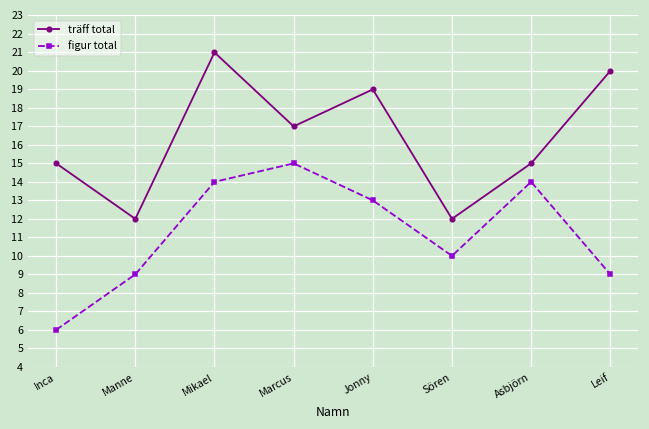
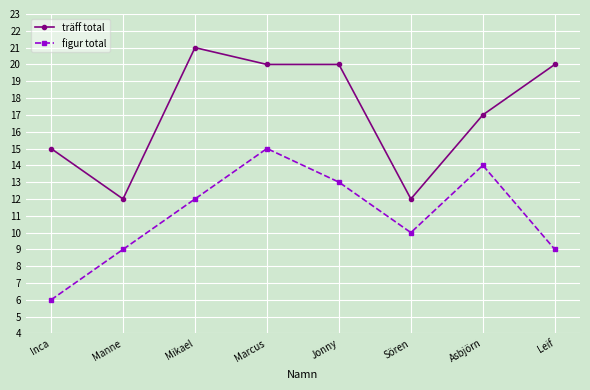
  {
    "träff total": {
      "Inca": 15,
      "Manne": 12,
      "Mikael": 21,
-     "Marcus": 17,
-     "Jonny": 19,
+     "Marcus": 20,
+     "Jonny": 20,
      "Sören": 12,
-     "Asbjörn": 15,
+     "Asbjörn": 17,
      "Leif": 20
    },
    "figur total": {
      "Inca": 6,
      "Manne": 9,
-     "Mikael": 14,
+     "Mikael": 12,
      "Marcus": 15,
      "Jonny": 13,
      "Sören": 10,
      "Asbjörn": 14,
      "Leif": 9
    }
  }
